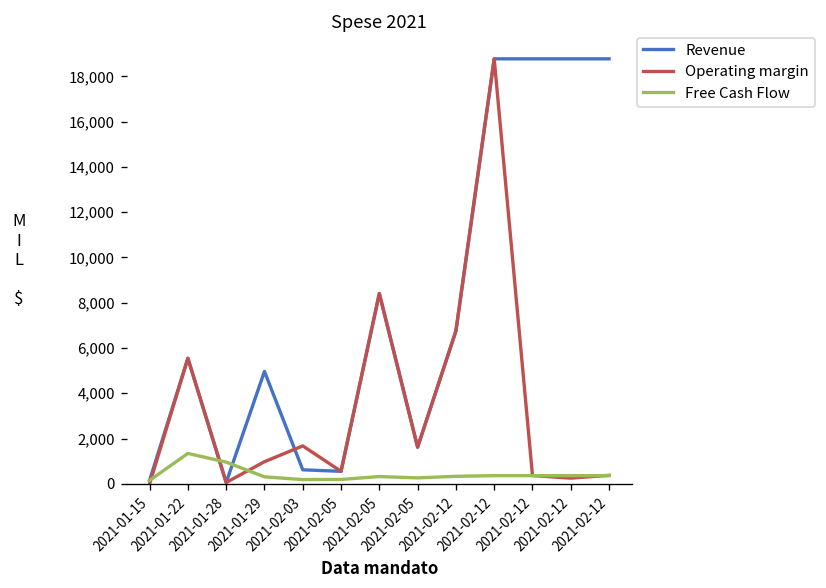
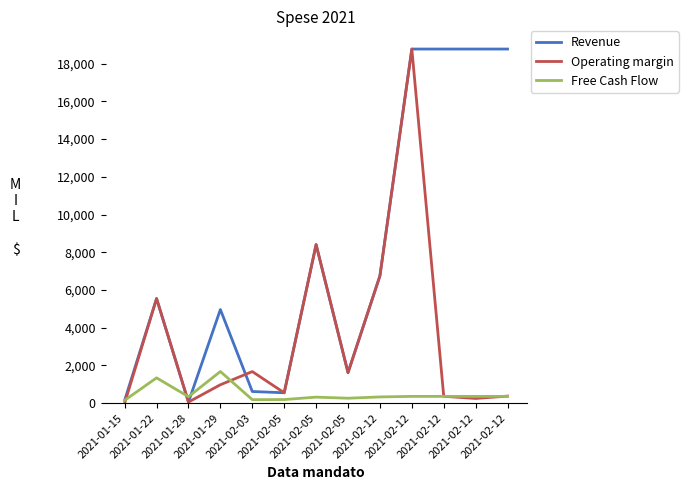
  {
    "Revenue": {
      "2021-01-29": "5,000",
      "2021-02-03": "600"
    },
    "Operating margin": {
      "2021-01-15": "0",
      "2021-01-29": "1,000",
      "2021-02-03": "1,700"
    },
    "Free Cash Flow": {
      "2021-01-22": "1,300",
-     "2021-01-28": "1,000",
-     "2021-01-29": "300",
+     "2021-01-28": "300",
+     "2021-01-29": "1,700",
      "2021-02-03": "200"
    }
  }
